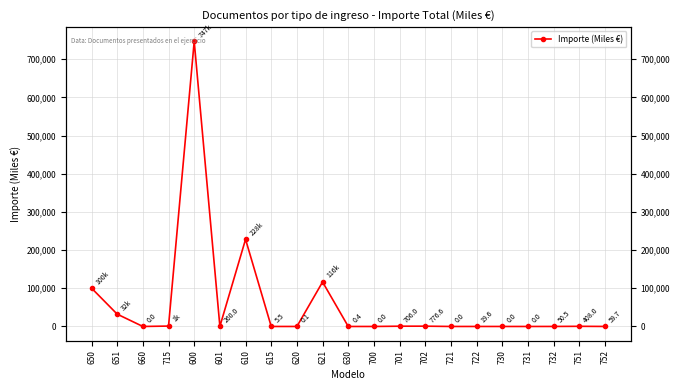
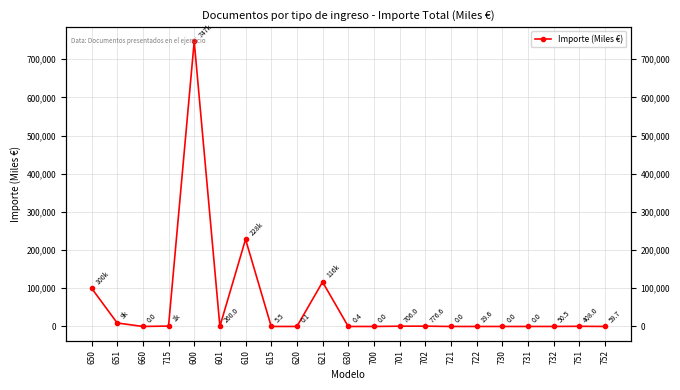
  {
    "650": "100k",
-   "651": "32k",
+   "651": "9k",
    "660": "0.0",
    "715": "1k",
    "600": "747k",
    "601": "260.0",
    "610": "228k",
    "615": "5.5",
    "620": "0.1",
    "621": "116k",
    "630": "0.4",
    "700": "0.0",
    "701": "706.0",
    "702": "776.6",
    "721": "0.0",
    "722": "19.6",
    "730": "0.0",
    "731": "0.0",
    "732": "50.5",
    "751": "408.0",
    "752": "59.7"
  }
